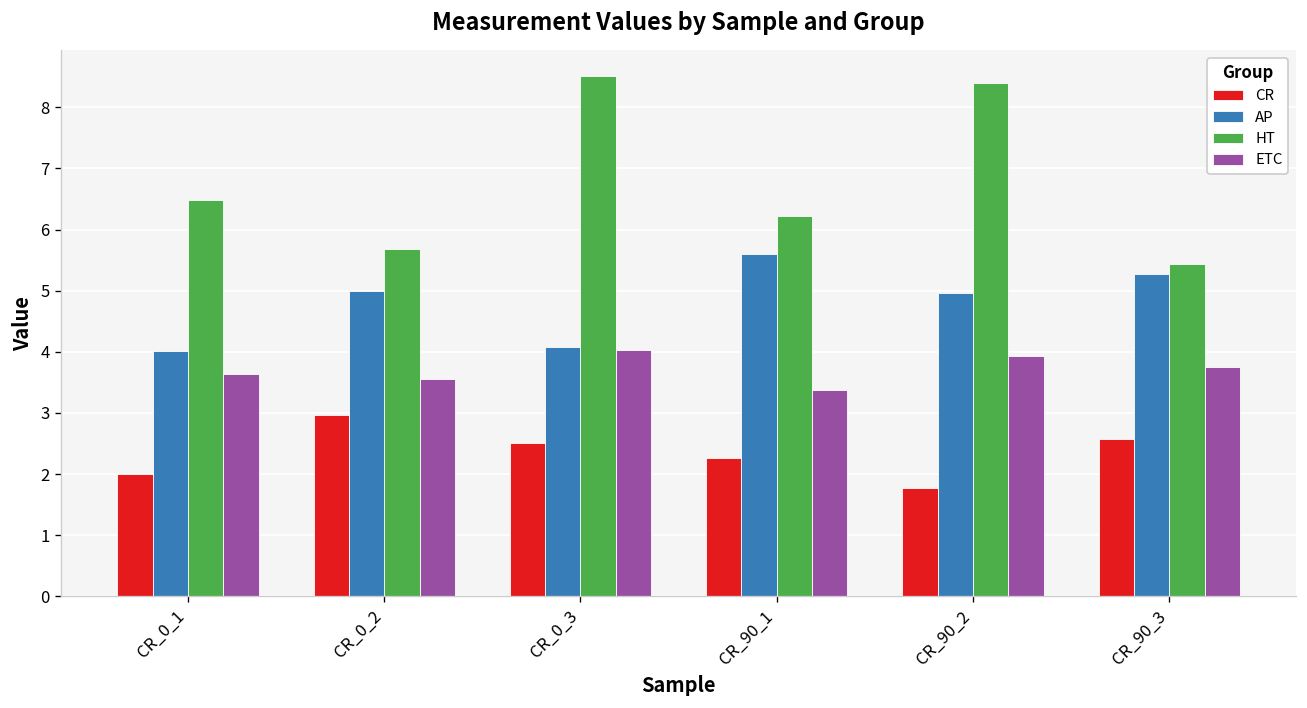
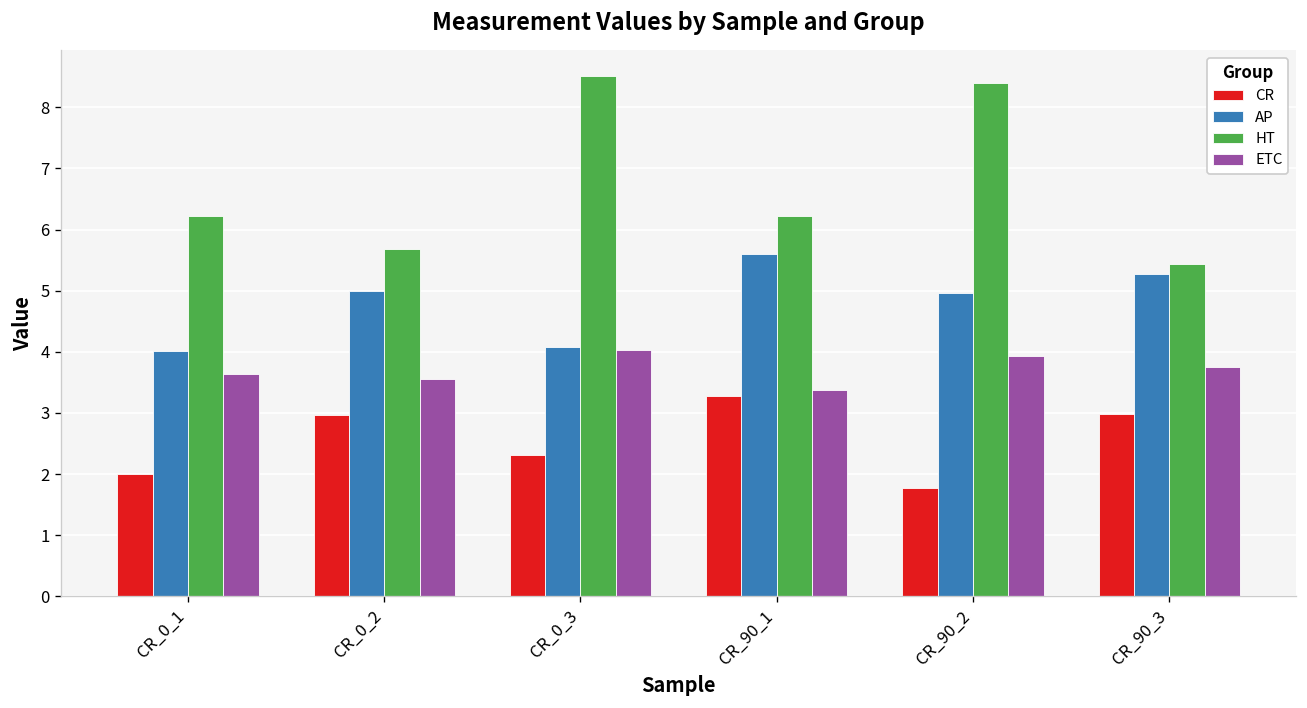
  {
    "CR": {
      "CR_0_1": 2.0,
      "CR_0_2": 3.0,
-     "CR_0_3": 2.5,
-     "CR_90_1": 2.3,
+     "CR_0_3": 2.3,
+     "CR_90_1": 3.3,
      "CR_90_2": 1.8,
-     "CR_90_3": 2.6
+     "CR_90_3": 3.0
    },
    "AP": {
      "CR_0_1": 4.0,
      "CR_0_2": 5.0,
      "CR_0_3": 4.1,
      "CR_90_1": 5.6,
      "CR_90_2": 5.0,
      "CR_90_3": 5.3
    },
    "HT": {
-     "CR_0_1": 6.5,
+     "CR_0_1": 6.2,
      "CR_0_2": 5.7,
      "CR_0_3": 8.5,
      "CR_90_1": 6.2,
      "CR_90_2": 8.4,
      "CR_90_3": 5.4
    },
    "ETC": {
      "CR_0_1": 3.6,
      "CR_0_2": 3.6,
      "CR_0_3": 4.0,
      "CR_90_1": 3.4,
      "CR_90_2": 3.9,
      "CR_90_3": 3.8
    }
  }
